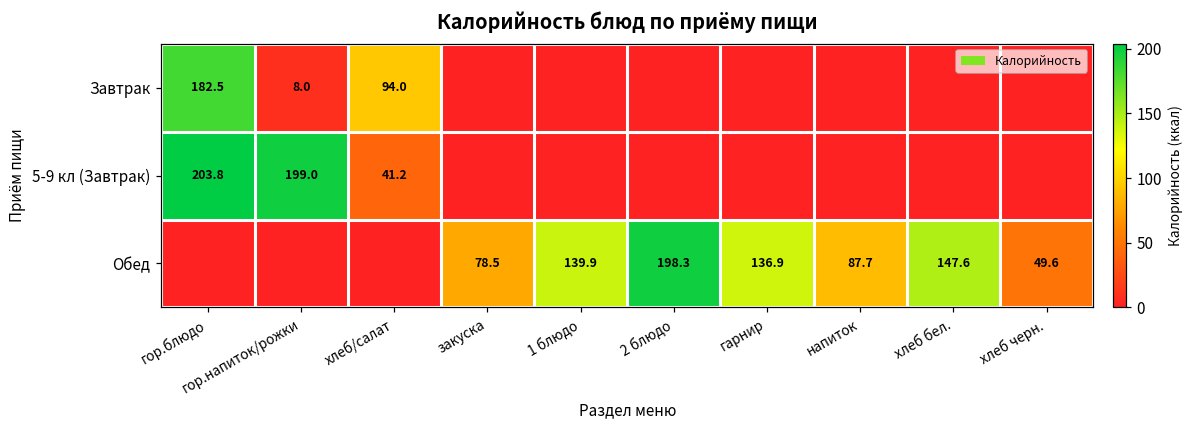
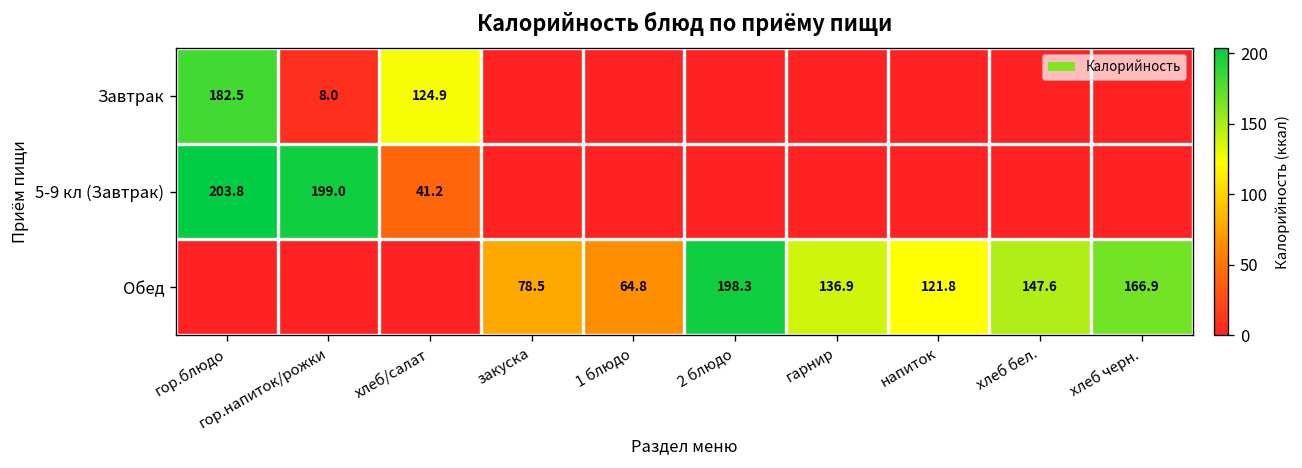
  {
    "Завтрак": {
      "гор.блюдо": 182.5,
      "гор.напиток/рожки": 8.0,
-     "хлеб/салат": 94.0
+     "хлеб/салат": 124.9
    },
    "5-9 кл (Завтрак)": {
      "гор.блюдо": 203.8,
      "гор.напиток/рожки": 199.0,
      "хлеб/салат": 41.2
    },
    "Обед": {
      "закуска": 78.5,
-     "1 блюдо": 139.9,
+     "1 блюдо": 64.8,
      "2 блюдо": 198.3,
      "гарнир": 136.9,
-     "напиток": 87.7,
+     "напиток": 121.8,
      "хлеб бел.": 147.6,
-     "хлеб черн.": 49.6
+     "хлеб черн.": 166.9
    }
  }
